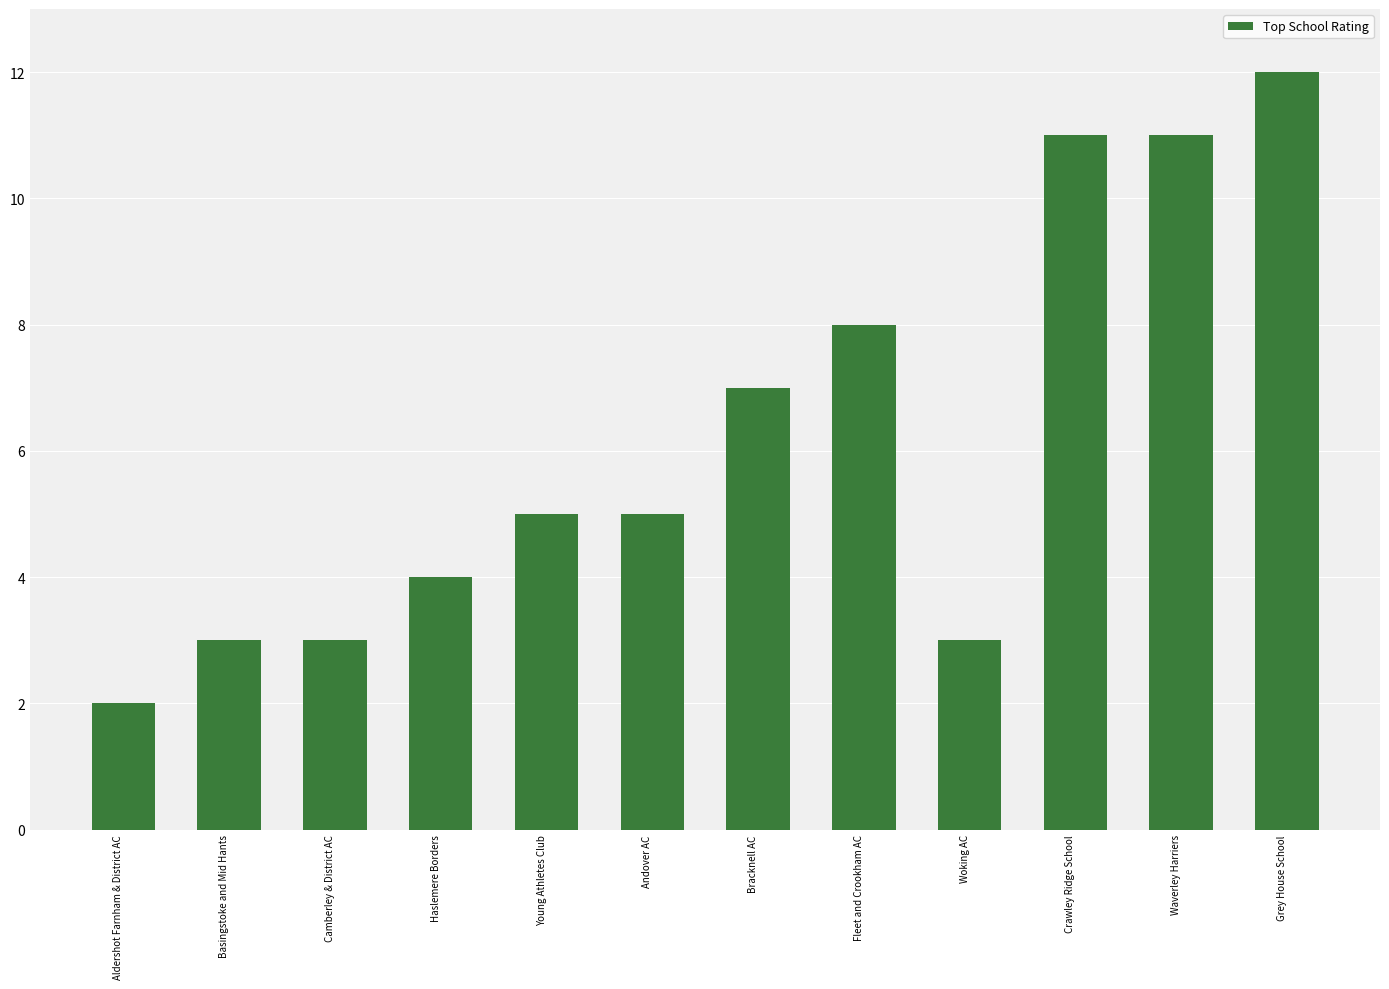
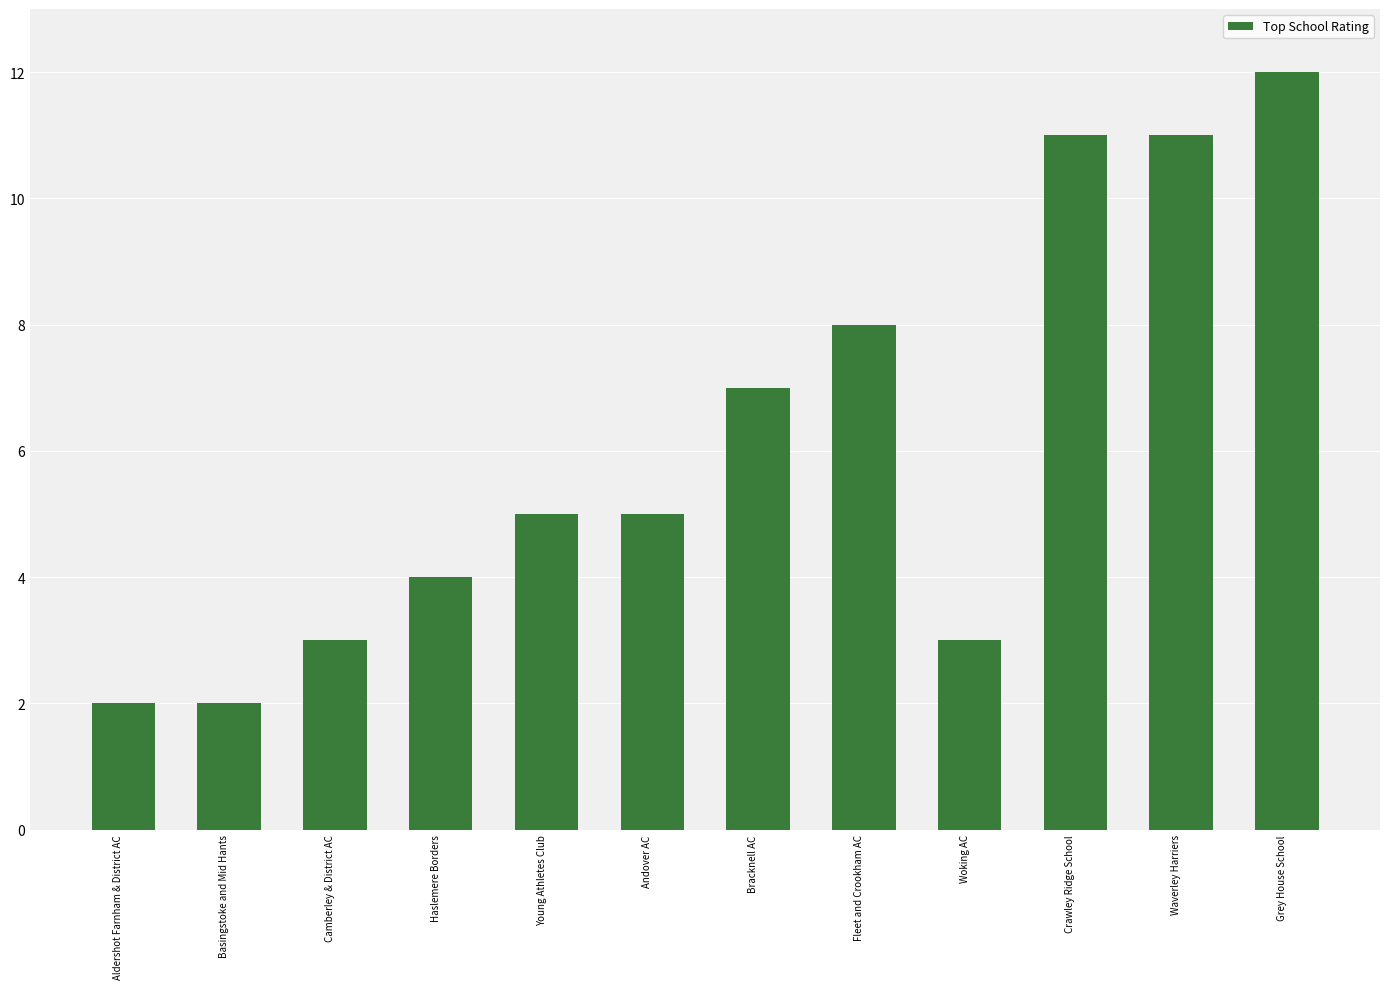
  {
    "Aldershot Farnham & District AC": 2,
-   "Basingstoke and Mid Hants": 3,
+   "Basingstoke and Mid Hants": 2,
    "Camberley & District AC": 3,
    "Haslemere Borders": 4,
    "Young Athletes Club": 5,
    "Andover AC": 5,
    "Bracknell AC": 7,
    "Fleet and Crookham AC": 8,
    "Woking AC": 3,
    "Crawley Ridge School": 11,
    "Waverley Harriers": 11,
    "Grey House School": 12
  }
